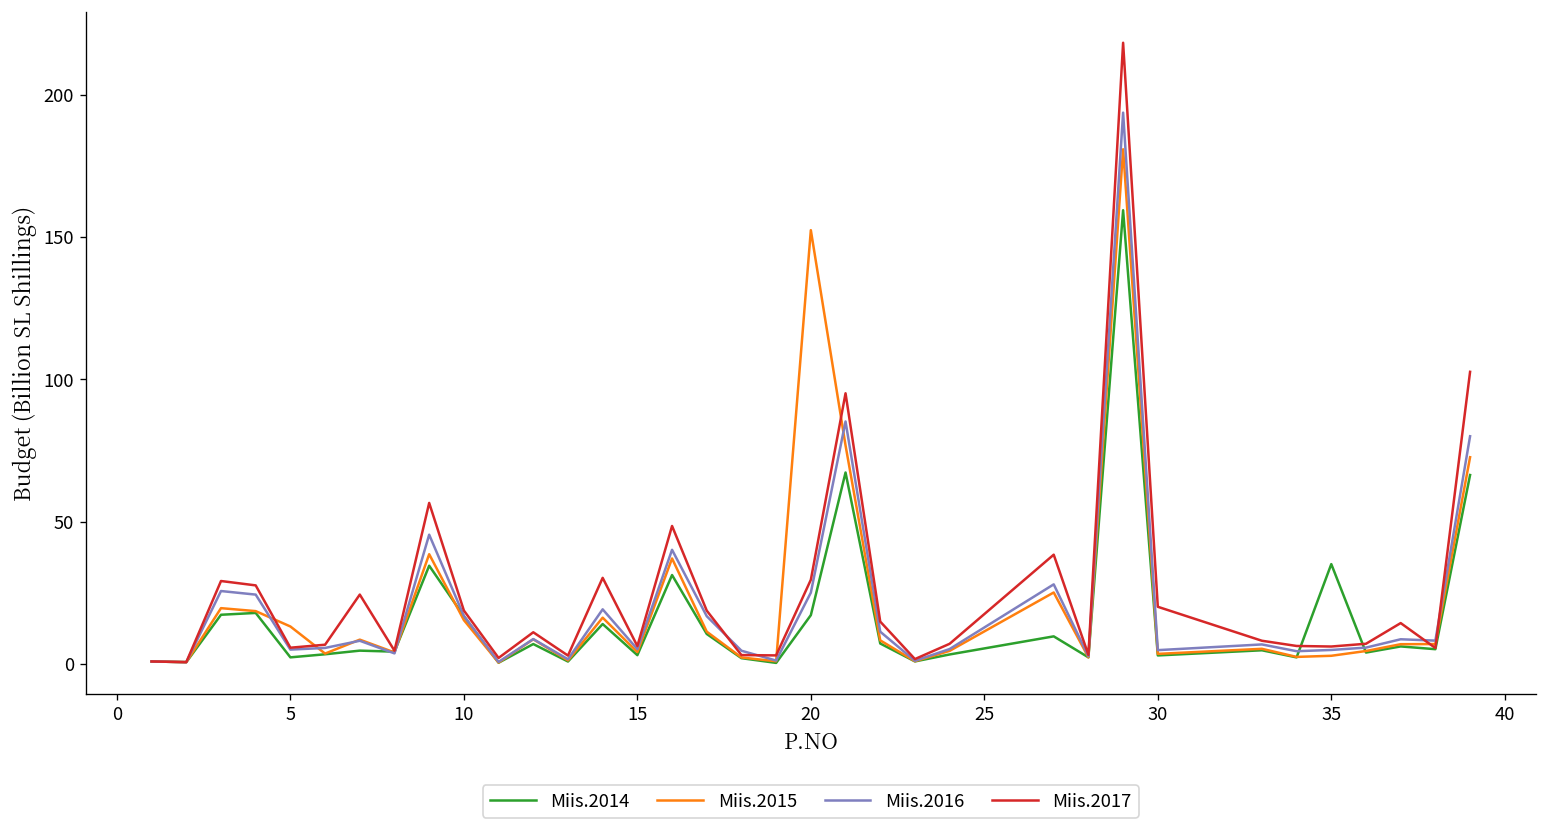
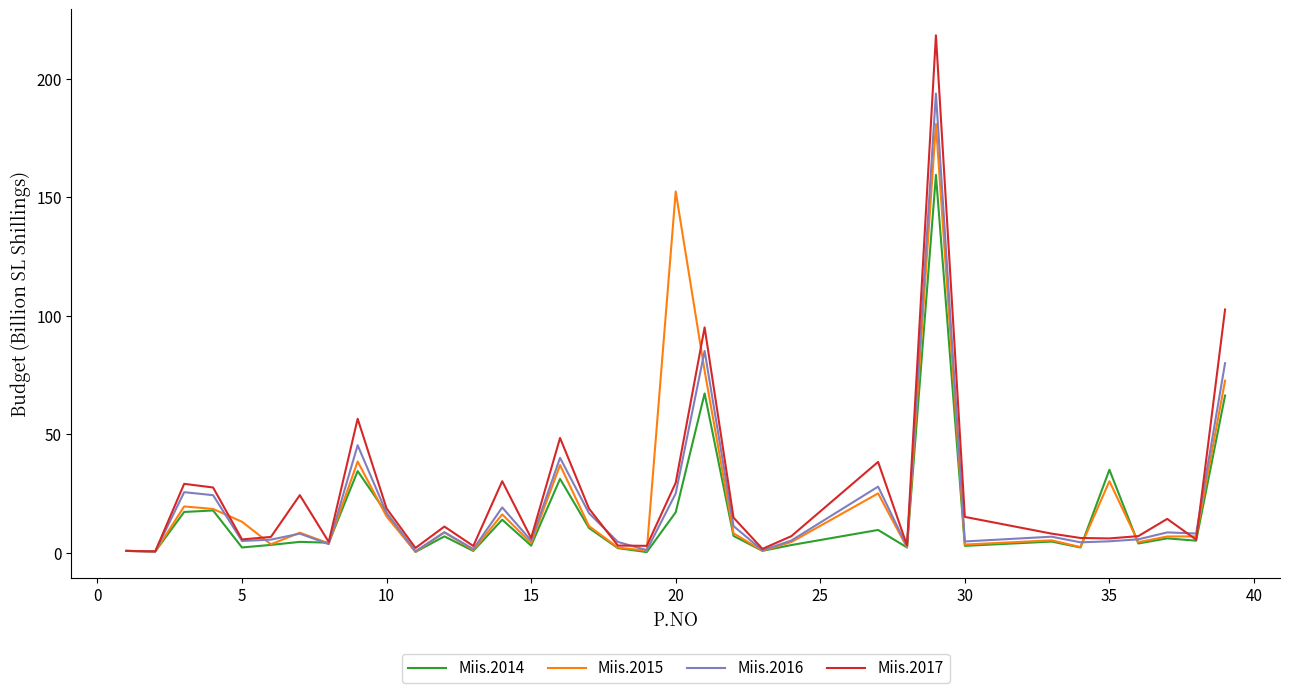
  {
    "Miis.2014": {
      "5": 2,
      "15": 3,
      "20": 17,
      "35": 35
    },
    "Miis.2015": {
      "5": 13,
      "10": 15,
      "20": 152,
-     "35": 3
+     "35": 30
    },
    "Miis.2016": {
      "20": 25,
      "30": 5,
      "35": 5
    },
    "Miis.2017": {
      "10": 19,
      "15": 6,
      "20": 30,
-     "30": 20,
+     "30": 15,
      "35": 6
    }
  }
